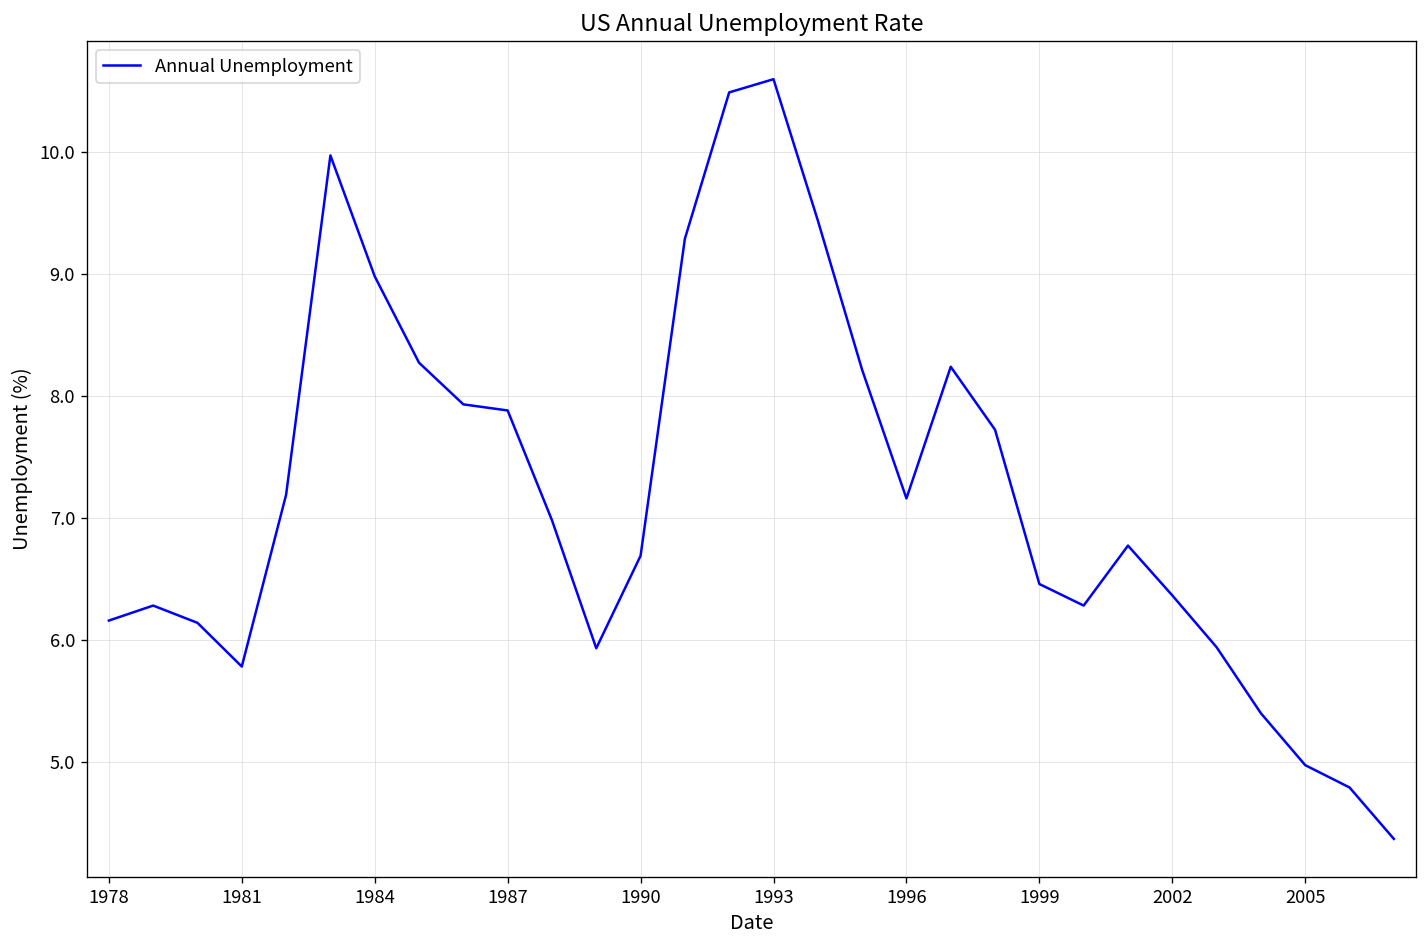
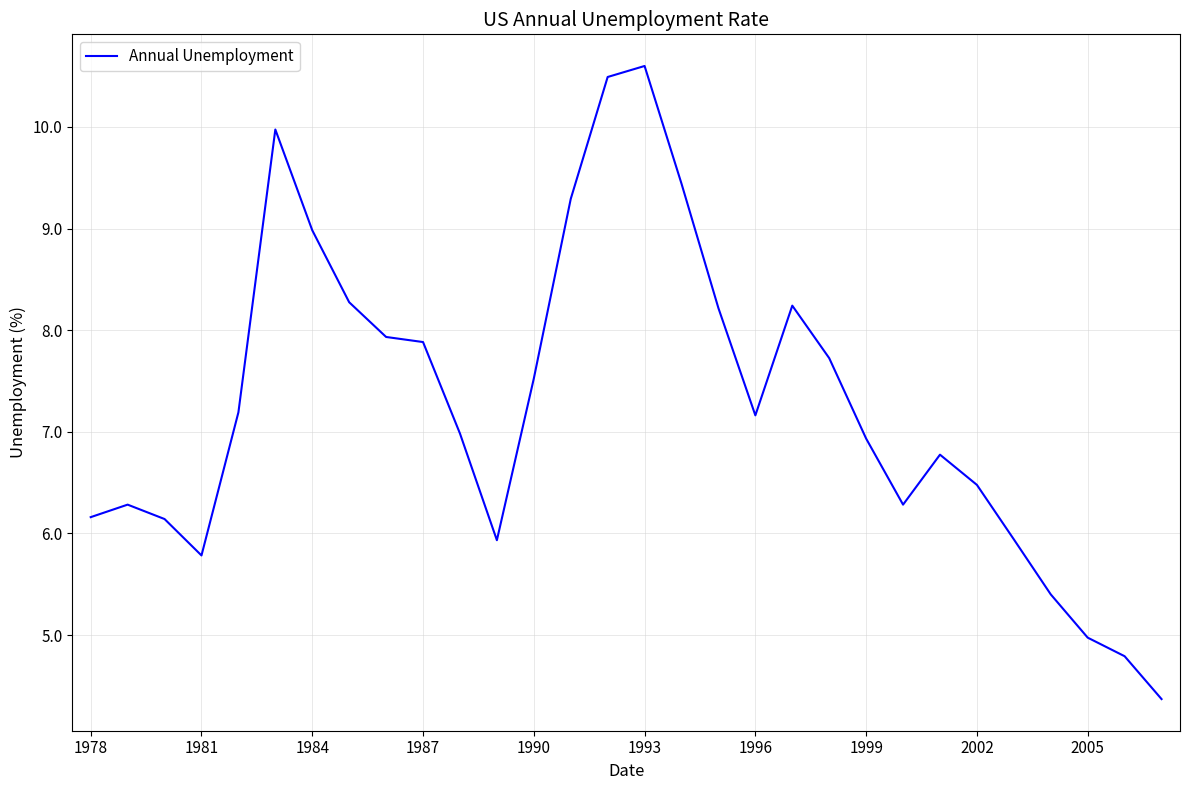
  {
    "1978": 6.16,
    "1981": 5.78,
    "1984": 8.98,
    "1987": 7.88,
-   "1990": 6.69,
+   "1990": 7.52,
    "1993": 10.60,
    "1996": 7.16,
-   "1999": 6.46,
-   "2002": 6.37,
+   "1999": 6.93,
+   "2002": 6.48,
    "2005": 4.97
  }
